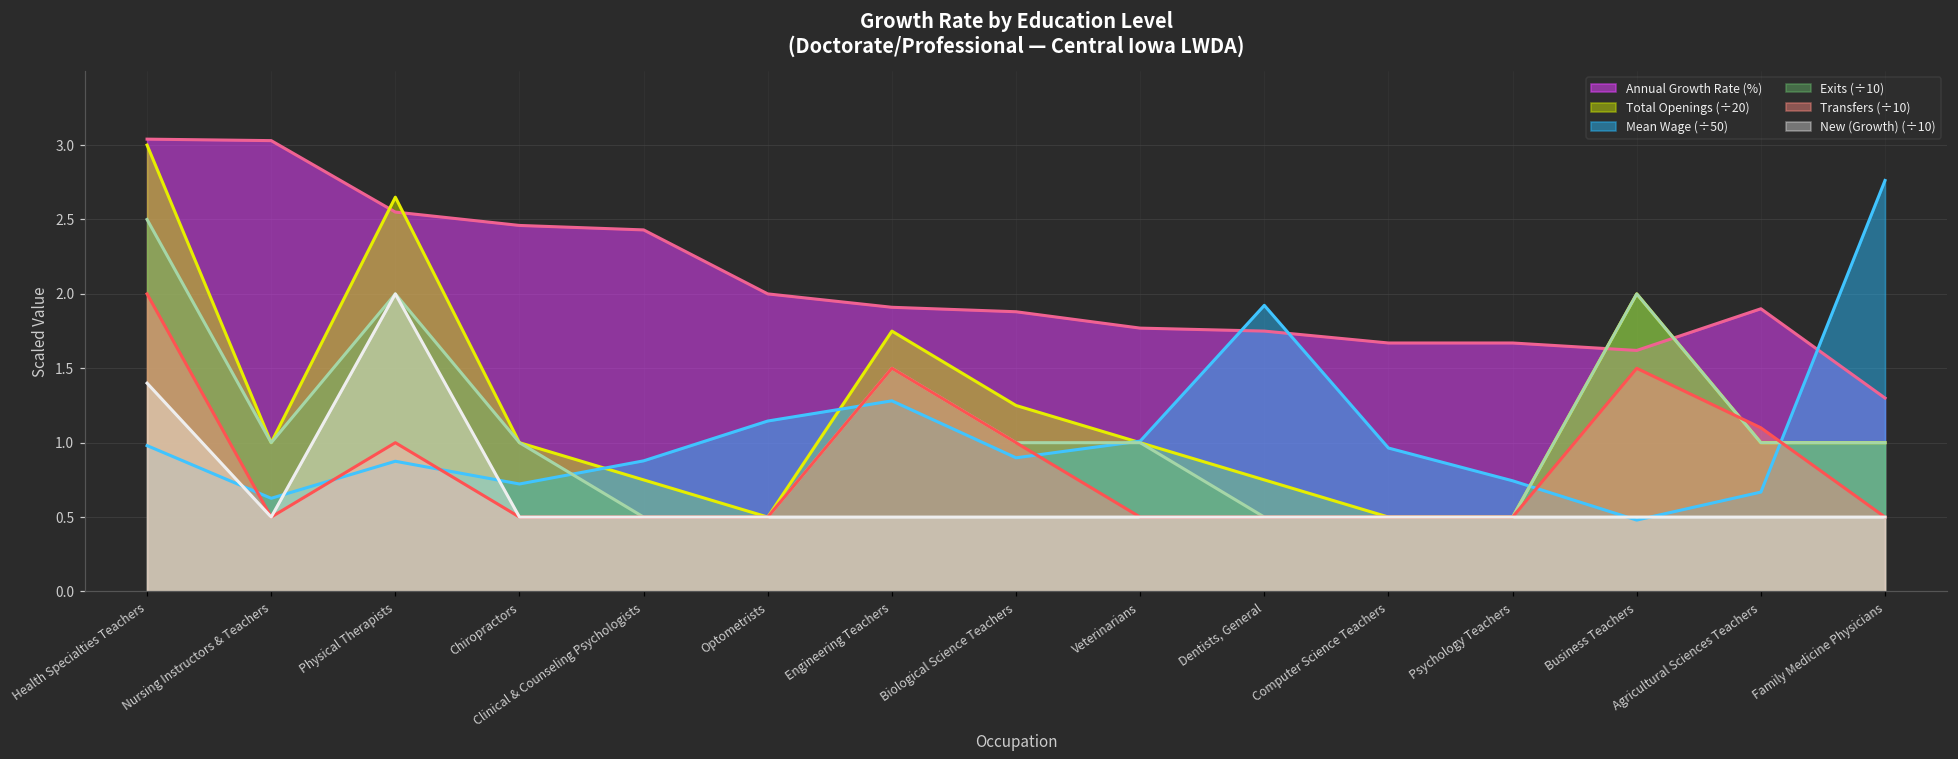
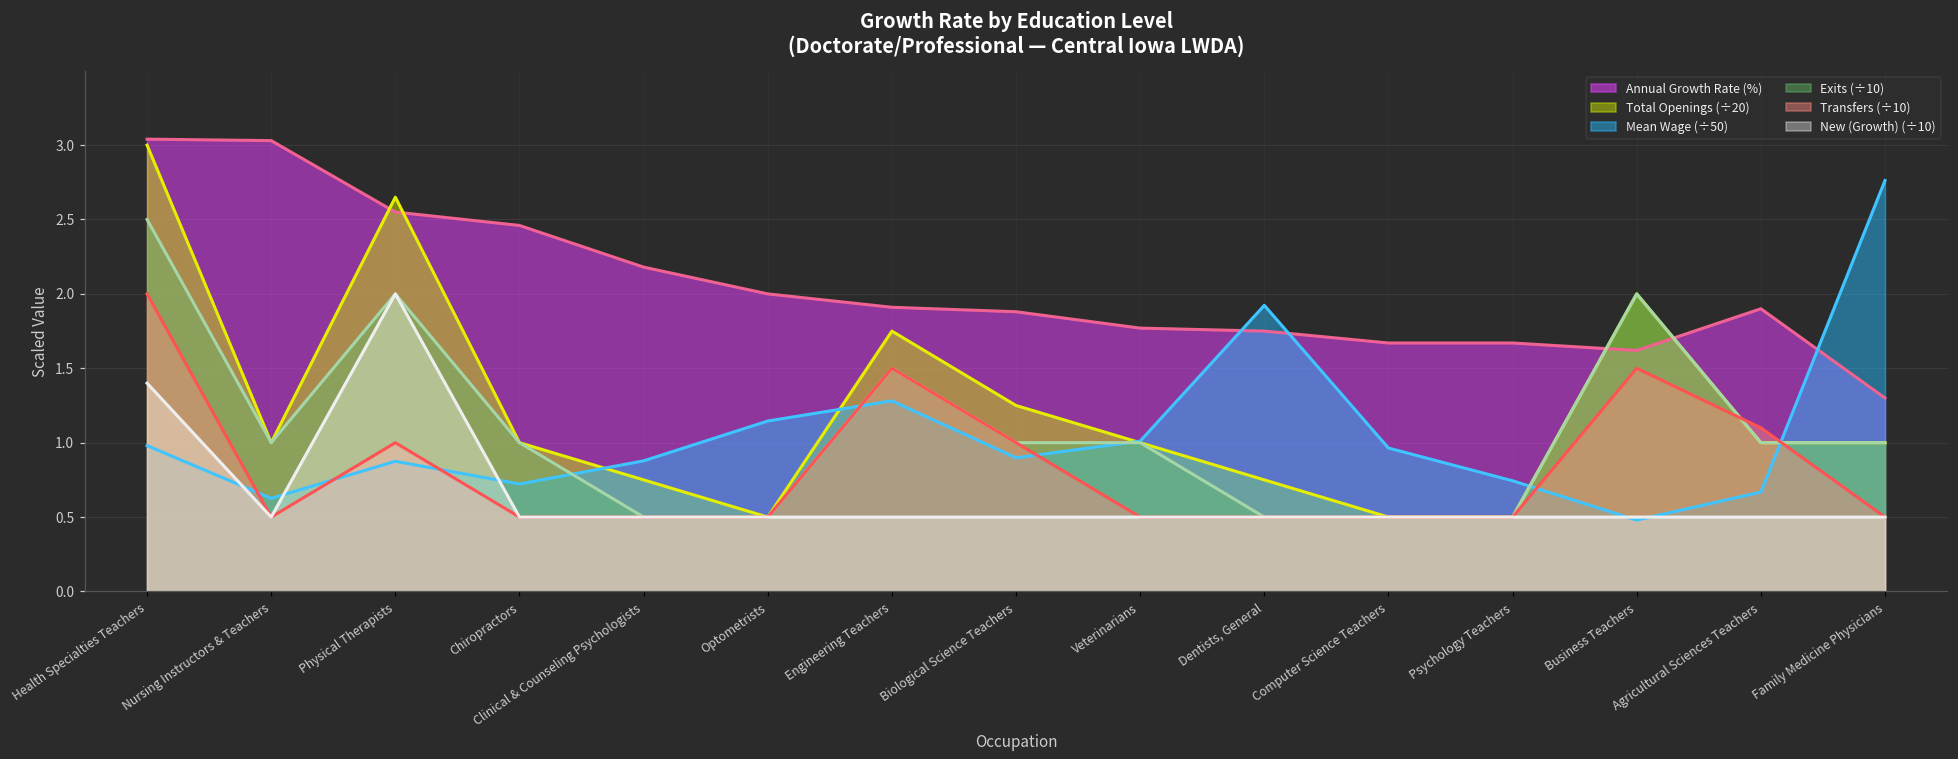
  {
    "Annual Growth Rate (%)": {
      "Health Specialties Teachers": 3.04,
      "Nursing Instructors & Teachers": 3.03,
      "Physical Therapists": 2.55,
      "Chiropractors": 2.46,
-     "Clinical & Counseling Psychologists": 2.43,
+     "Clinical & Counseling Psychologists": 2.18,
      "Optometrists": 2.00,
      "Engineering Teachers": 1.91,
      "Biological Science Teachers": 1.88,
      "Veterinarians": 1.77,
      "Dentists, General": 1.75,
      "Computer Science Teachers": 1.67,
      "Psychology Teachers": 1.67,
      "Business Teachers": 1.62,
      "Agricultural Sciences Teachers": 1.90,
      "Family Medicine Physicians": 1.30
    },
    "Total Openings (÷20)": {
      "Health Specialties Teachers": 3.00,
      "Physical Therapists": 2.65,
      "Clinical & Counseling Psychologists": 0.75,
      "Engineering Teachers": 1.75,
      "Biological Science Teachers": 1.25,
      "Dentists, General": 0.75
    },
    "Mean Wage (÷50)": {
      "Health Specialties Teachers": 0.98,
      "Nursing Instructors & Teachers": 0.63,
      "Physical Therapists": 0.88,
      "Chiropractors": 0.72,
      "Clinical & Counseling Psychologists": 0.88,
      "Optometrists": 1.15,
      "Engineering Teachers": 1.28,
      "Biological Science Teachers": 0.90,
      "Dentists, General": 1.92,
      "Computer Science Teachers": 0.96,
      "Psychology Teachers": 0.74,
      "Business Teachers": 0.48,
      "Agricultural Sciences Teachers": 0.67,
      "Family Medicine Physicians": 2.76
    },
    "Exits (÷10)": {
      "Health Specialties Teachers": 2.50
    },
    "Transfers (÷10)": {
      "Health Specialties Teachers": 2.00,
      "Physical Therapists": 1.00,
      "Business Teachers": 1.50,
      "Agricultural Sciences Teachers": 1.10
    },
    "New (Growth) (÷10)": {
      "Health Specialties Teachers": 1.40,
      "Engineering Teachers": 0.50,
      "Biological Science Teachers": 0.50,
      "Business Teachers": 0.50,
      "Agricultural Sciences Teachers": 0.50
    }
  }
